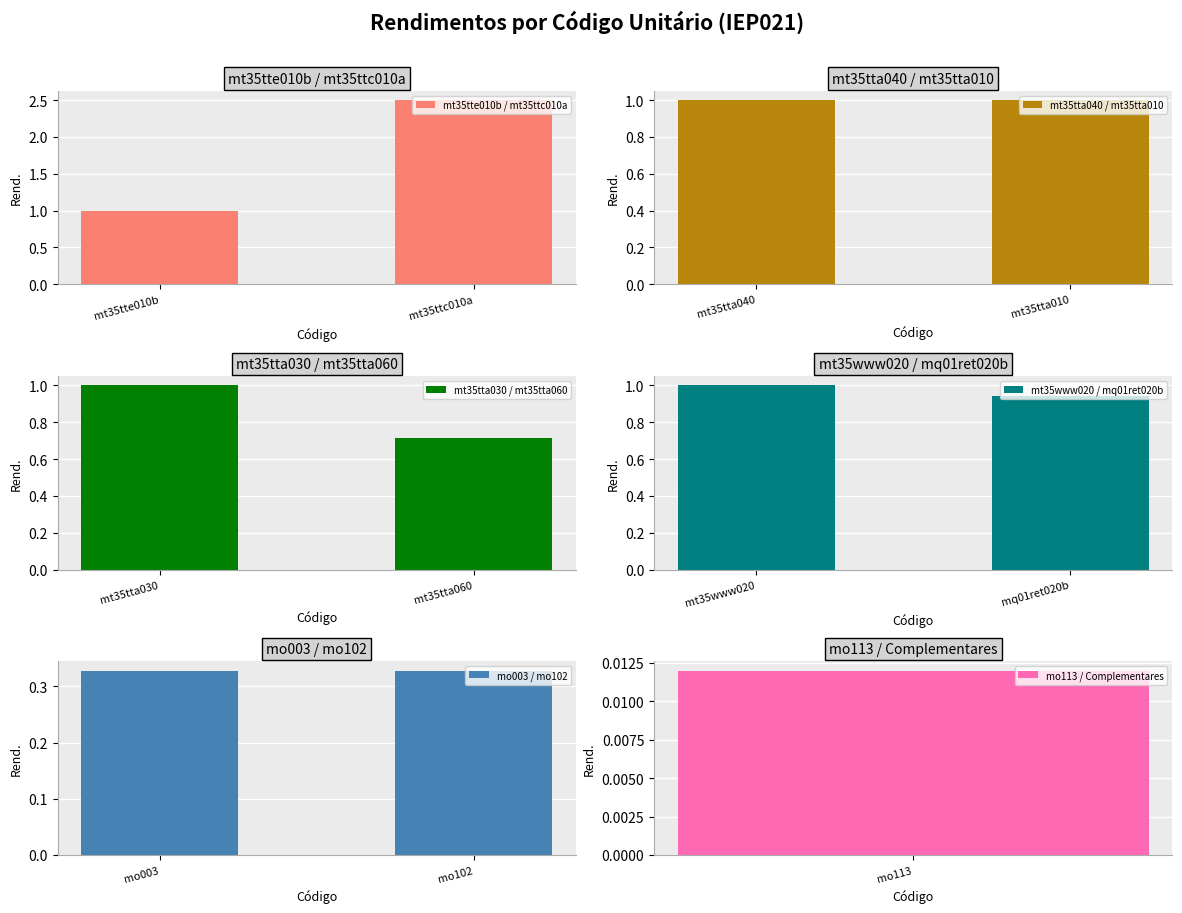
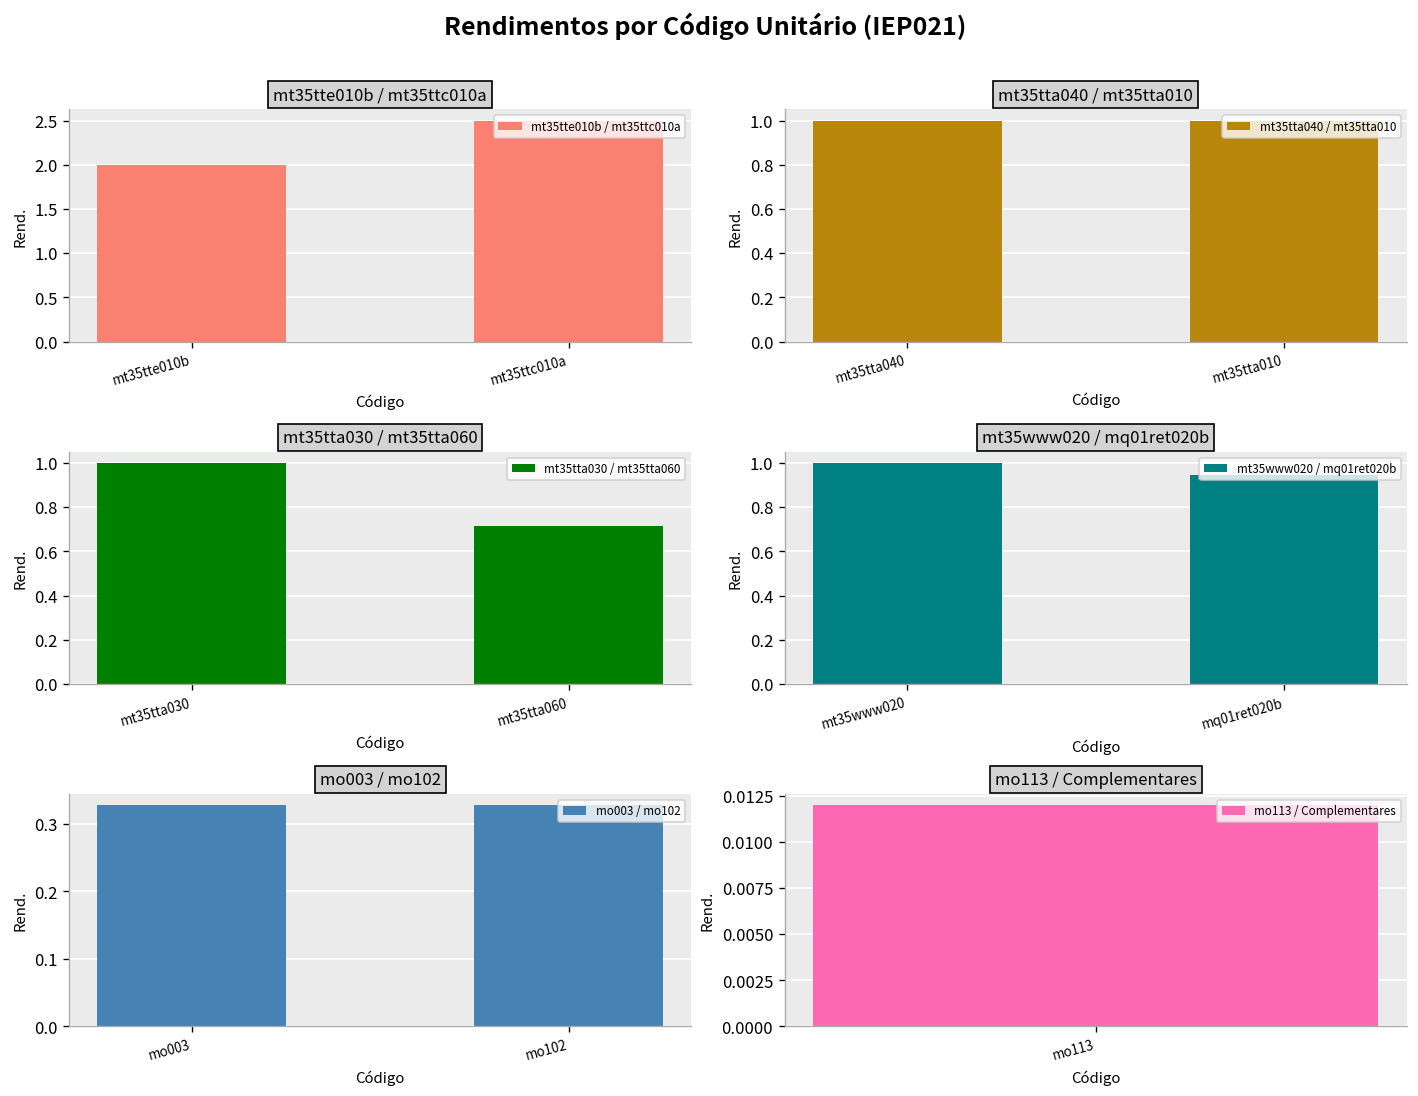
  {
    "mt35tte010b / mt35ttc010a": {
-     "mt35tte010b": 1
+     "mt35tte010b": 2
    },
    "mt35tta040 / mt35tta010": {
      "mt35tta040": 1.00
    },
    "mt35tta030 / mt35tta060": {
      "mt35tta030": 1.00,
      "mt35tta060": 0.72
    },
    "mt35www020 / mq01ret020b": {
      "mt35www020": 1.00
    },
    "mo003 / mo102": {
      "mo003": 0.33
    },
    "mo113 / Complementares": {
      "mo113": 0.0120
    }
  }
